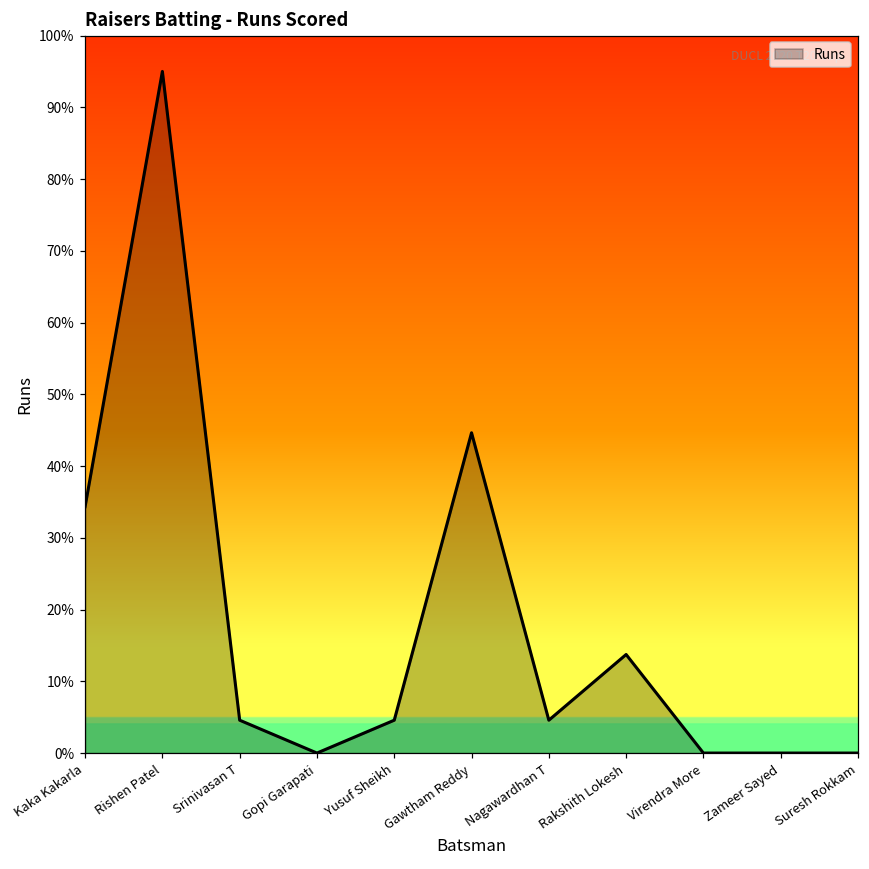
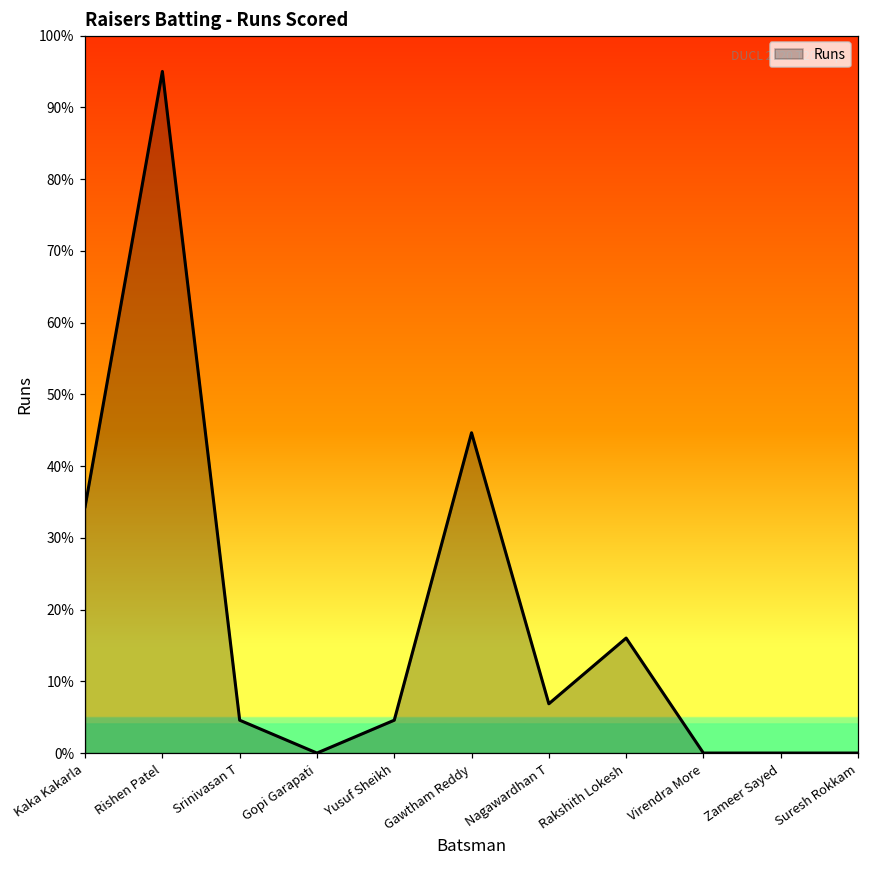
  {
    "Kaka Kakarla": "34%",
    "Rishen Patel": "95%",
    "Srinivasan T": "5%",
    "Yusuf Sheikh": "5%",
    "Gawtham Reddy": "45%",
-   "Nagawardhan T": "5%",
-   "Rakshith Lokesh": "14%"
+   "Nagawardhan T": "7%",
+   "Rakshith Lokesh": "16%"
  }
